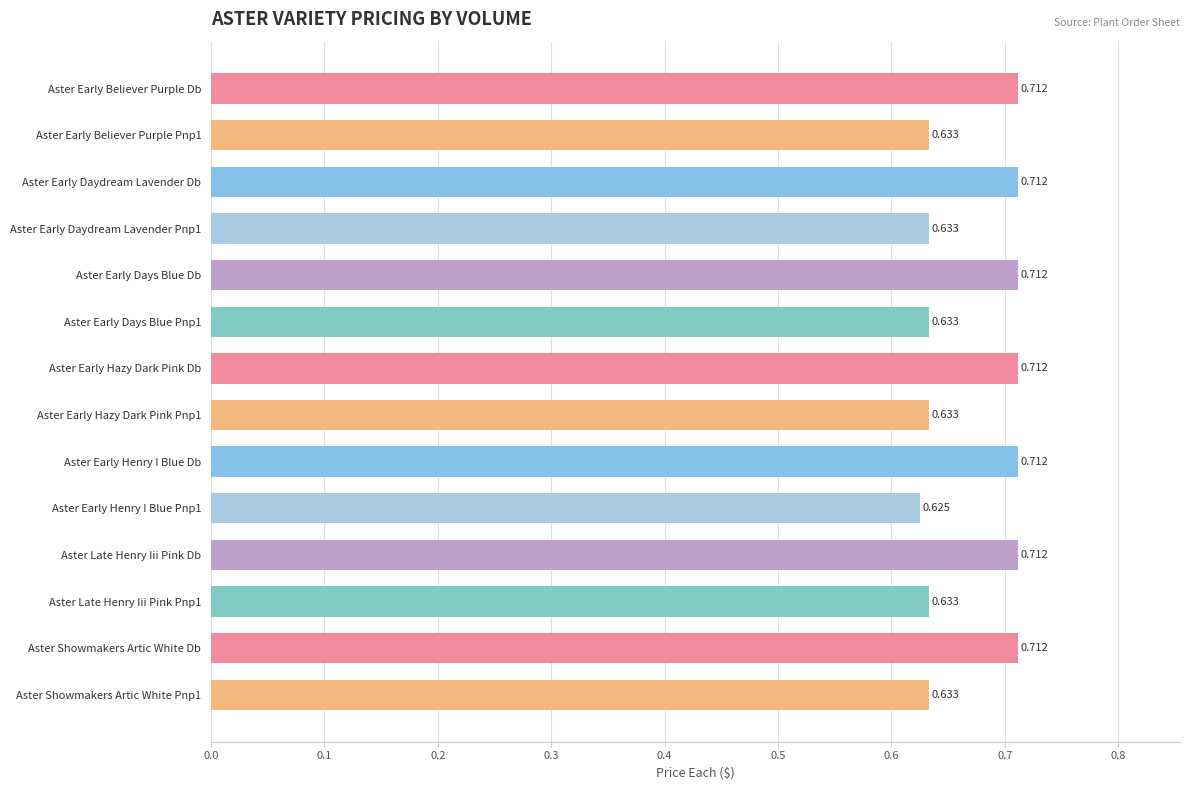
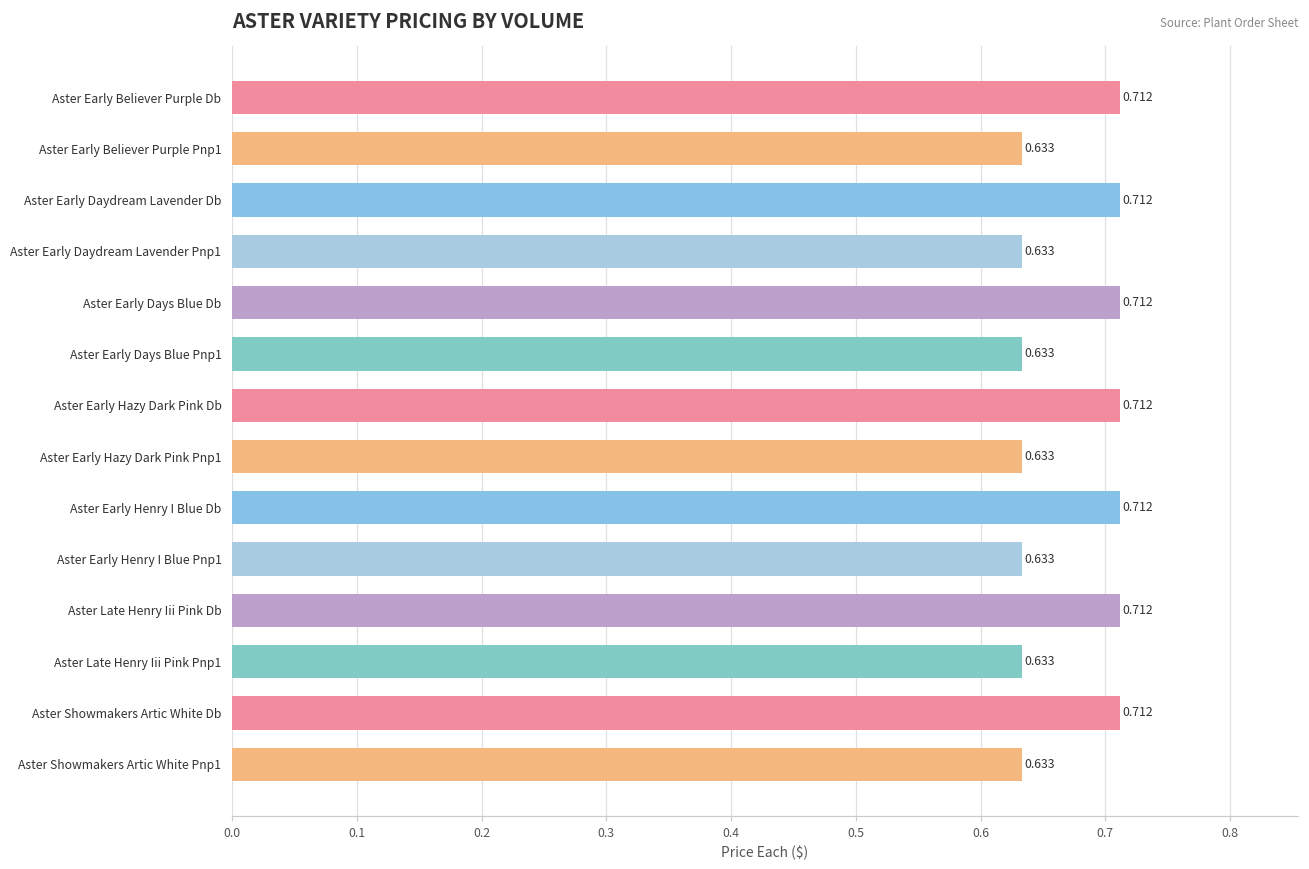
  {
    "Aster Early Believer Purple Db": 0.712,
    "Aster Early Believer Purple Pnp1": 0.633,
    "Aster Early Daydream Lavender Db": 0.712,
    "Aster Early Daydream Lavender Pnp1": 0.633,
    "Aster Early Days Blue Db": 0.712,
    "Aster Early Days Blue Pnp1": 0.633,
    "Aster Early Hazy Dark Pink Db": 0.712,
    "Aster Early Hazy Dark Pink Pnp1": 0.633,
    "Aster Early Henry I Blue Db": 0.712,
-   "Aster Early Henry I Blue Pnp1": 0.625,
+   "Aster Early Henry I Blue Pnp1": 0.633,
    "Aster Late Henry Iii Pink Db": 0.712,
    "Aster Late Henry Iii Pink Pnp1": 0.633,
    "Aster Showmakers Artic White Db": 0.712,
    "Aster Showmakers Artic White Pnp1": 0.633
  }
